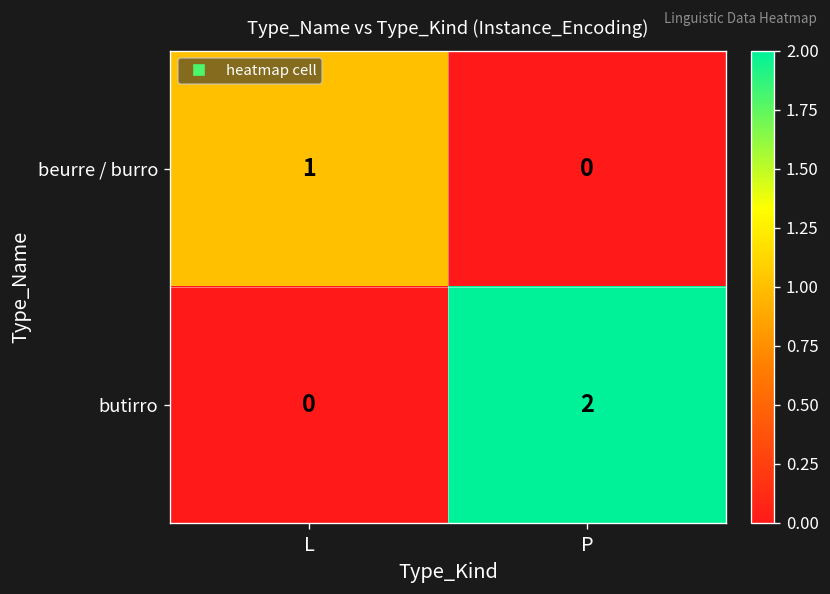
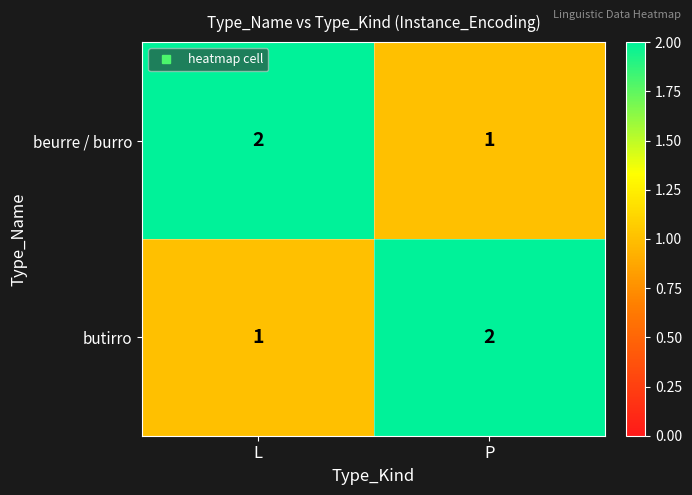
  {
    "beurre / burro": {
-     "L": 1,
-     "P": 0
+     "L": 2,
+     "P": 1
    },
    "butirro": {
-     "L": 0,
+     "L": 1,
      "P": 2
    }
  }
